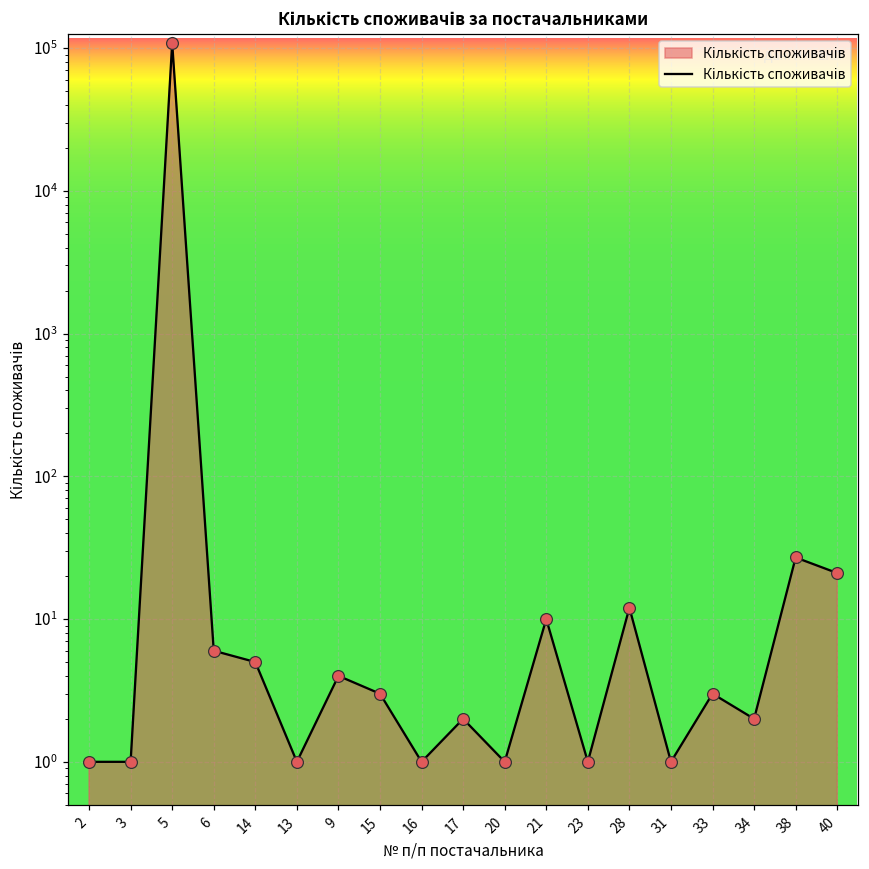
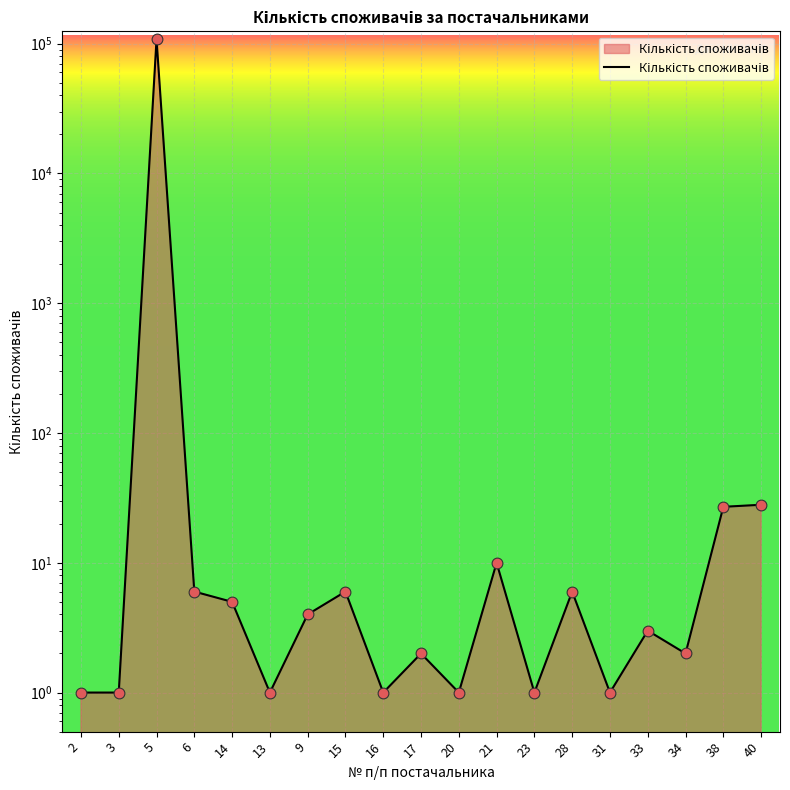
  {
    "2": 1,
    "3": 1,
    "5": 110000,
    "6": 6,
    "14": 5,
    "13": 1,
    "9": 4,
-   "15": 3,
+   "15": 6,
    "16": 1,
    "17": 2,
    "20": 1,
    "21": 10,
    "23": 1,
-   "28": 12,
+   "28": 6,
    "31": 1,
    "33": 3,
    "34": 2,
    "38": 27,
-   "40": 21
+   "40": 28
  }
